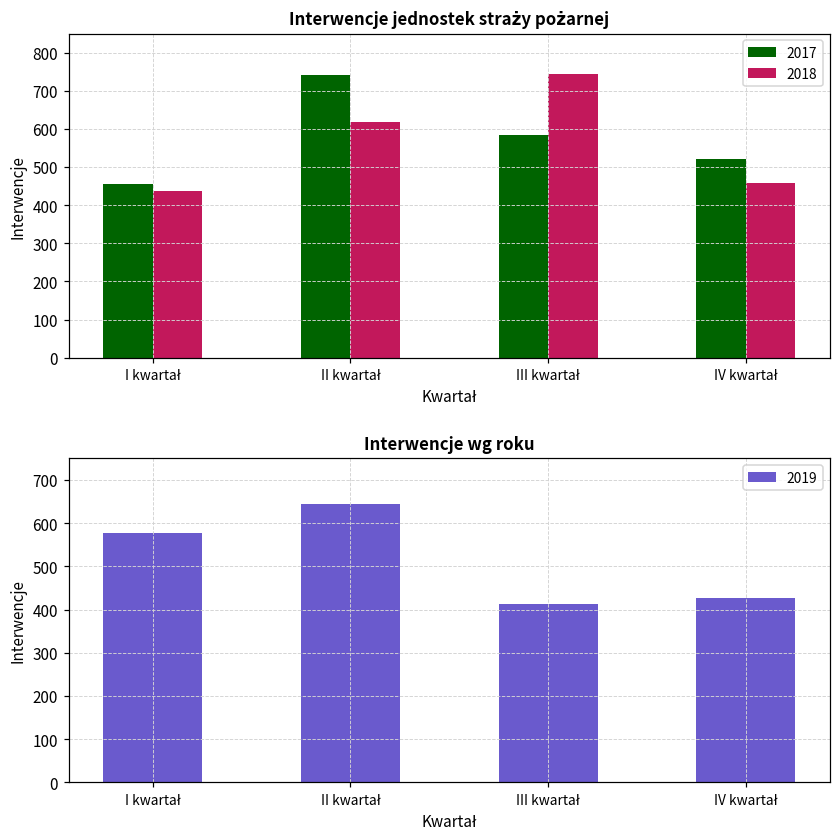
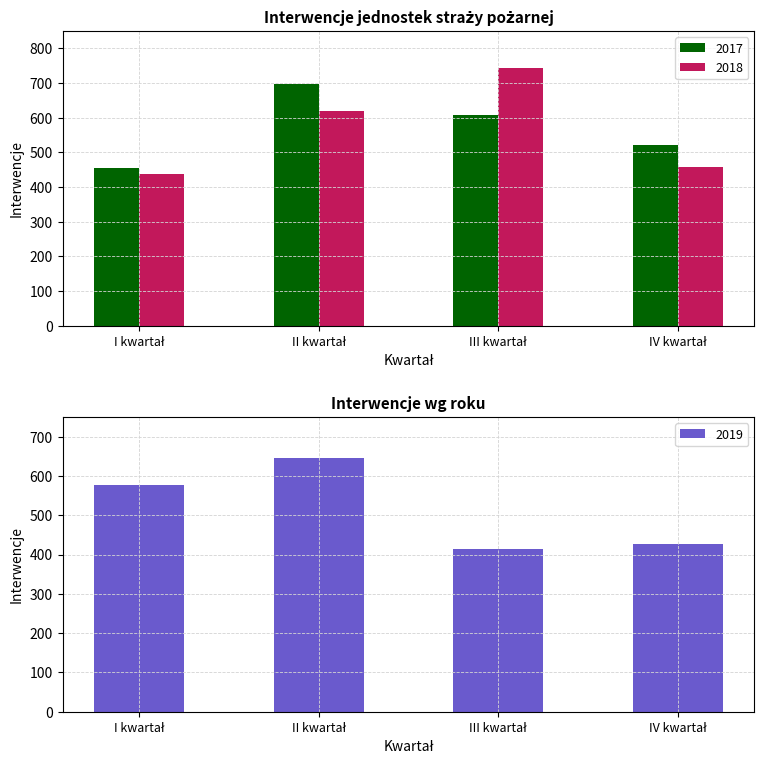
  {
    "Interwencje jednostek straży pożarnej": {
      "2017": {
        "I kwartał": 460,
-       "II kwartał": 740,
-       "III kwartał": 580,
+       "II kwartał": 700,
+       "III kwartał": 610,
        "IV kwartał": 520
      },
      "2018": {
        "I kwartał": 440,
        "II kwartał": 620,
        "III kwartał": 740,
        "IV kwartał": 460
      }
    },
    "Interwencje wg roku": {
      "I kwartał": 580,
      "II kwartał": 650,
      "III kwartał": 410,
      "IV kwartał": 430
    }
  }
